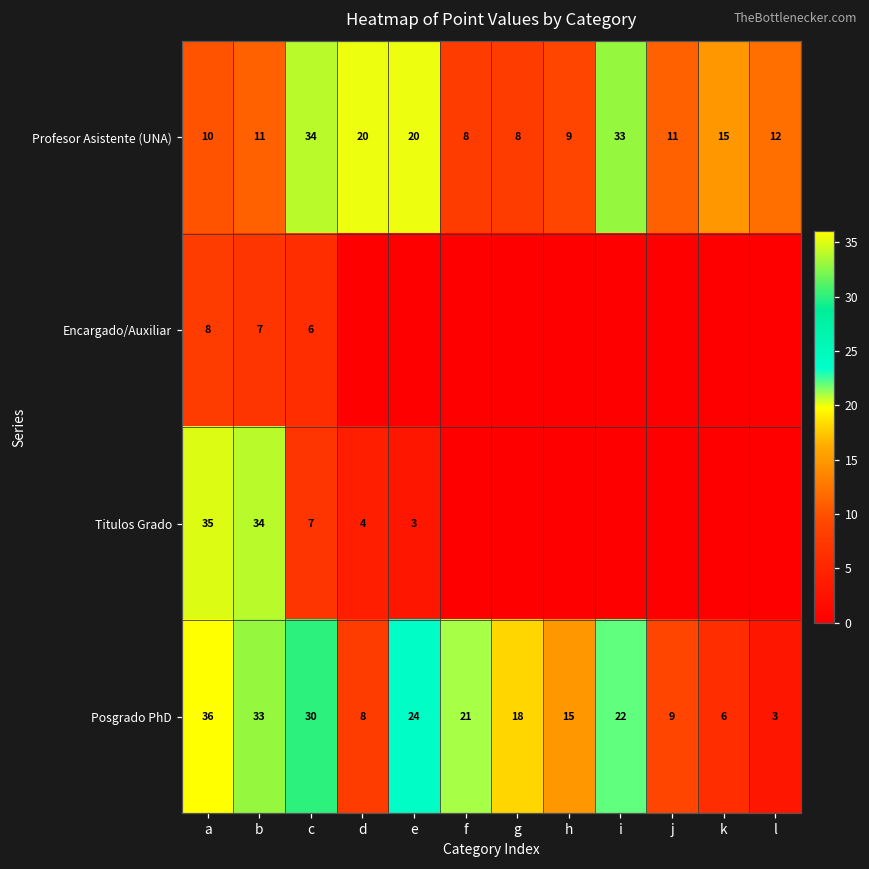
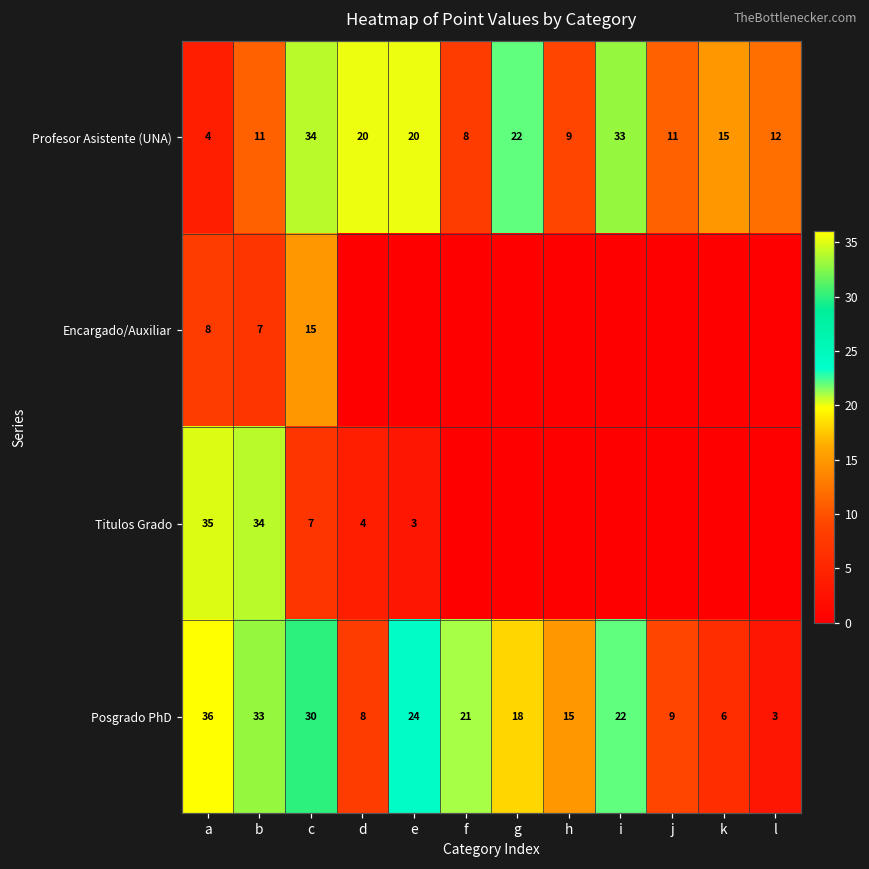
  {
    "Profesor Asistente (UNA)": {
-     "a": 10,
+     "a": 4,
      "b": 11,
      "c": 34,
      "d": 20,
      "e": 20,
      "f": 8,
-     "g": 8,
+     "g": 22,
      "h": 9,
      "i": 33,
      "j": 11,
      "k": 15,
      "l": 12
    },
    "Encargado/Auxiliar": {
      "a": 8,
      "b": 7,
-     "c": 6
+     "c": 15
    },
    "Titulos Grado": {
      "a": 35,
      "b": 34,
      "c": 7,
      "d": 4,
      "e": 3
    },
    "Posgrado PhD": {
      "a": 36,
      "b": 33,
      "c": 30,
      "d": 8,
      "e": 24,
      "f": 21,
      "g": 18,
      "h": 15,
      "i": 22,
      "j": 9,
      "k": 6,
      "l": 3
    }
  }
